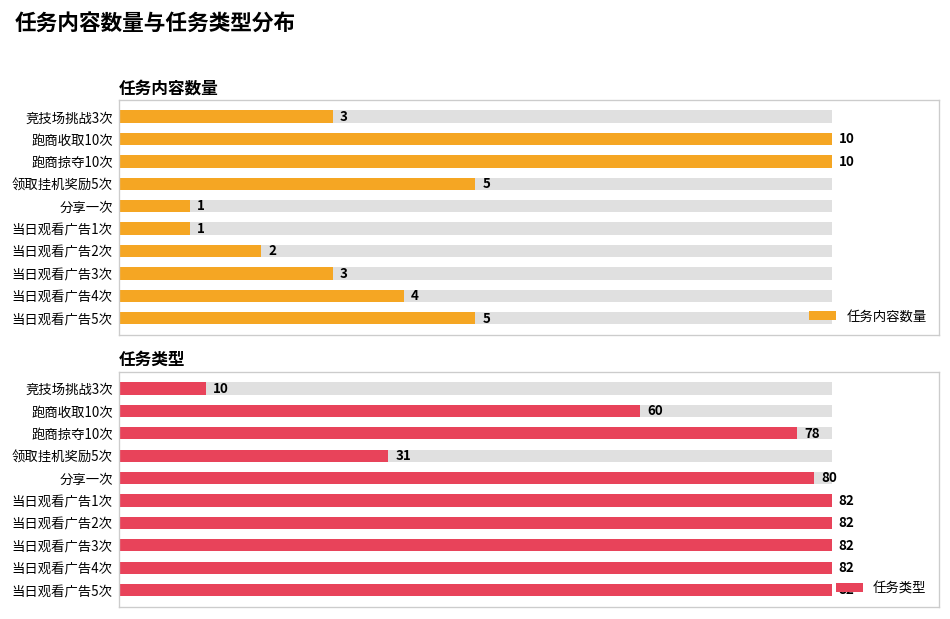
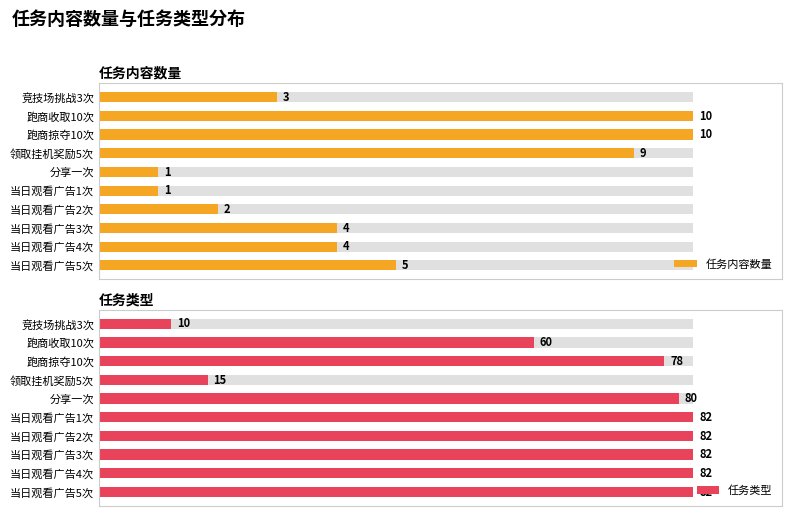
  {
    "任务内容数量": {
      "任务内容数量": {
-       "领取挂机奖励5次": 5,
-       "当日观看广告3次": 3
+       "领取挂机奖励5次": 9,
+       "当日观看广告3次": 4
      }
    },
    "任务类型": {
      "任务类型": {
-       "领取挂机奖励5次": 31
+       "领取挂机奖励5次": 15
      }
    }
  }
